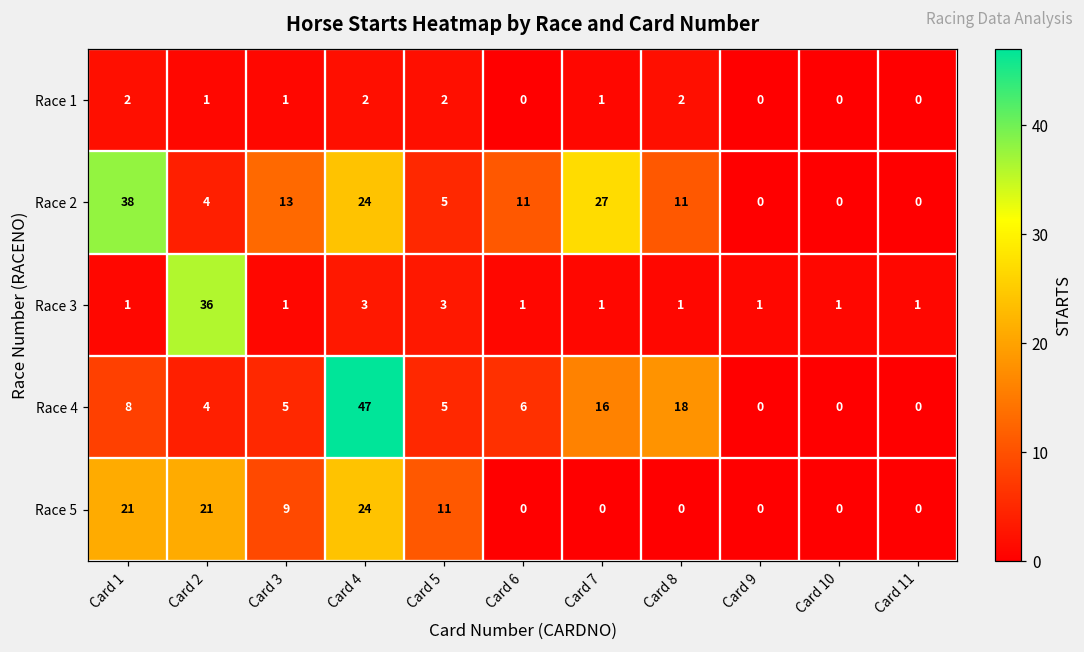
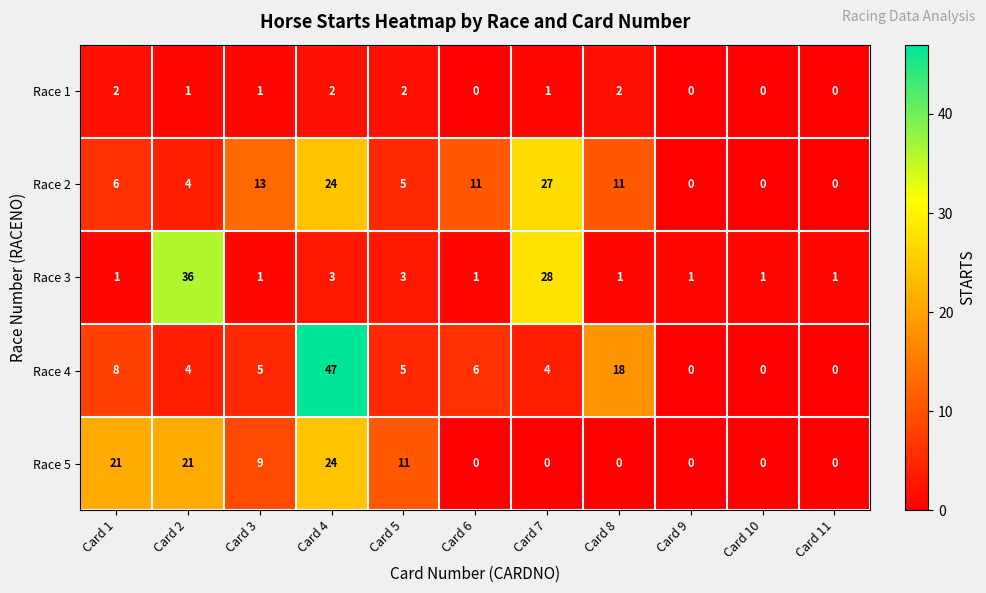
  {
    "Race 1": {
      "Card 1": 2,
      "Card 2": 1,
      "Card 3": 1,
      "Card 4": 2,
      "Card 5": 2,
      "Card 6": 0,
      "Card 7": 1,
      "Card 8": 2,
      "Card 9": 0,
      "Card 10": 0,
      "Card 11": 0
    },
    "Race 2": {
-     "Card 1": 38,
+     "Card 1": 6,
      "Card 2": 4,
      "Card 3": 13,
      "Card 4": 24,
      "Card 5": 5,
      "Card 6": 11,
      "Card 7": 27,
      "Card 8": 11,
      "Card 9": 0,
      "Card 10": 0,
      "Card 11": 0
    },
    "Race 3": {
      "Card 1": 1,
      "Card 2": 36,
      "Card 3": 1,
      "Card 4": 3,
      "Card 5": 3,
      "Card 6": 1,
-     "Card 7": 1,
+     "Card 7": 28,
      "Card 8": 1,
      "Card 9": 1,
      "Card 10": 1,
      "Card 11": 1
    },
    "Race 4": {
      "Card 1": 8,
      "Card 2": 4,
      "Card 3": 5,
      "Card 4": 47,
      "Card 5": 5,
      "Card 6": 6,
-     "Card 7": 16,
+     "Card 7": 4,
      "Card 8": 18,
      "Card 9": 0,
      "Card 10": 0,
      "Card 11": 0
    },
    "Race 5": {
      "Card 1": 21,
      "Card 2": 21,
      "Card 3": 9,
      "Card 4": 24,
      "Card 5": 11,
      "Card 6": 0,
      "Card 7": 0,
      "Card 8": 0,
      "Card 9": 0,
      "Card 10": 0,
      "Card 11": 0
    }
  }
